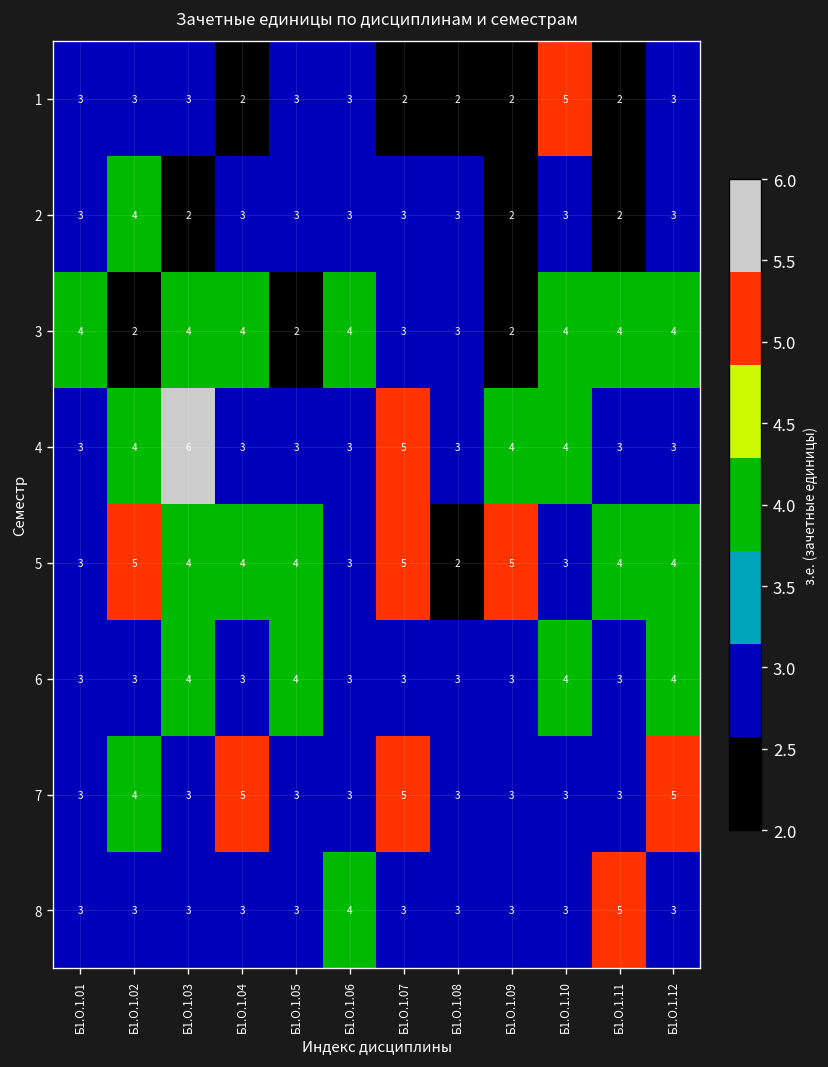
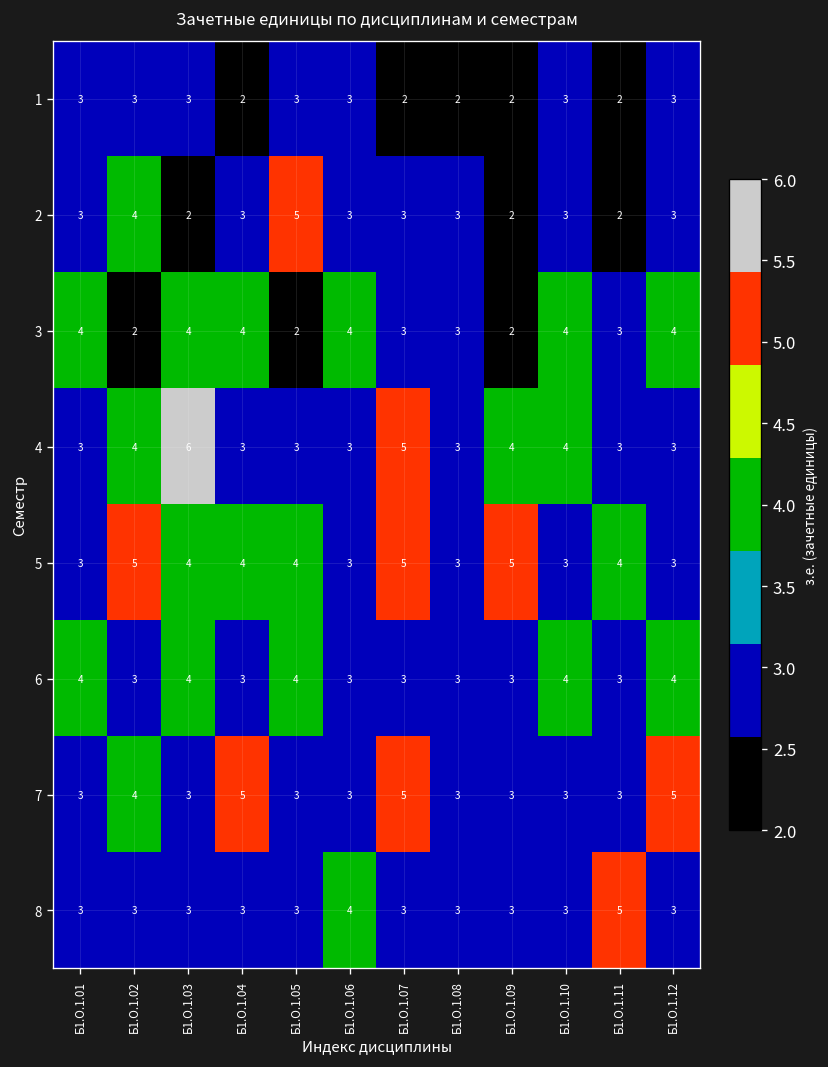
  {
    "1": {
-     "Б1.О.1.10": 5
+     "Б1.О.1.10": 3
    },
    "2": {
-     "Б1.О.1.05": 3
+     "Б1.О.1.05": 5
    },
    "3": {
-     "Б1.О.1.11": 4
+     "Б1.О.1.11": 3
    },
    "5": {
-     "Б1.О.1.08": 2,
-     "Б1.О.1.12": 4
+     "Б1.О.1.08": 3,
+     "Б1.О.1.12": 3
    },
    "6": {
-     "Б1.О.1.01": 3
+     "Б1.О.1.01": 4
    }
  }
